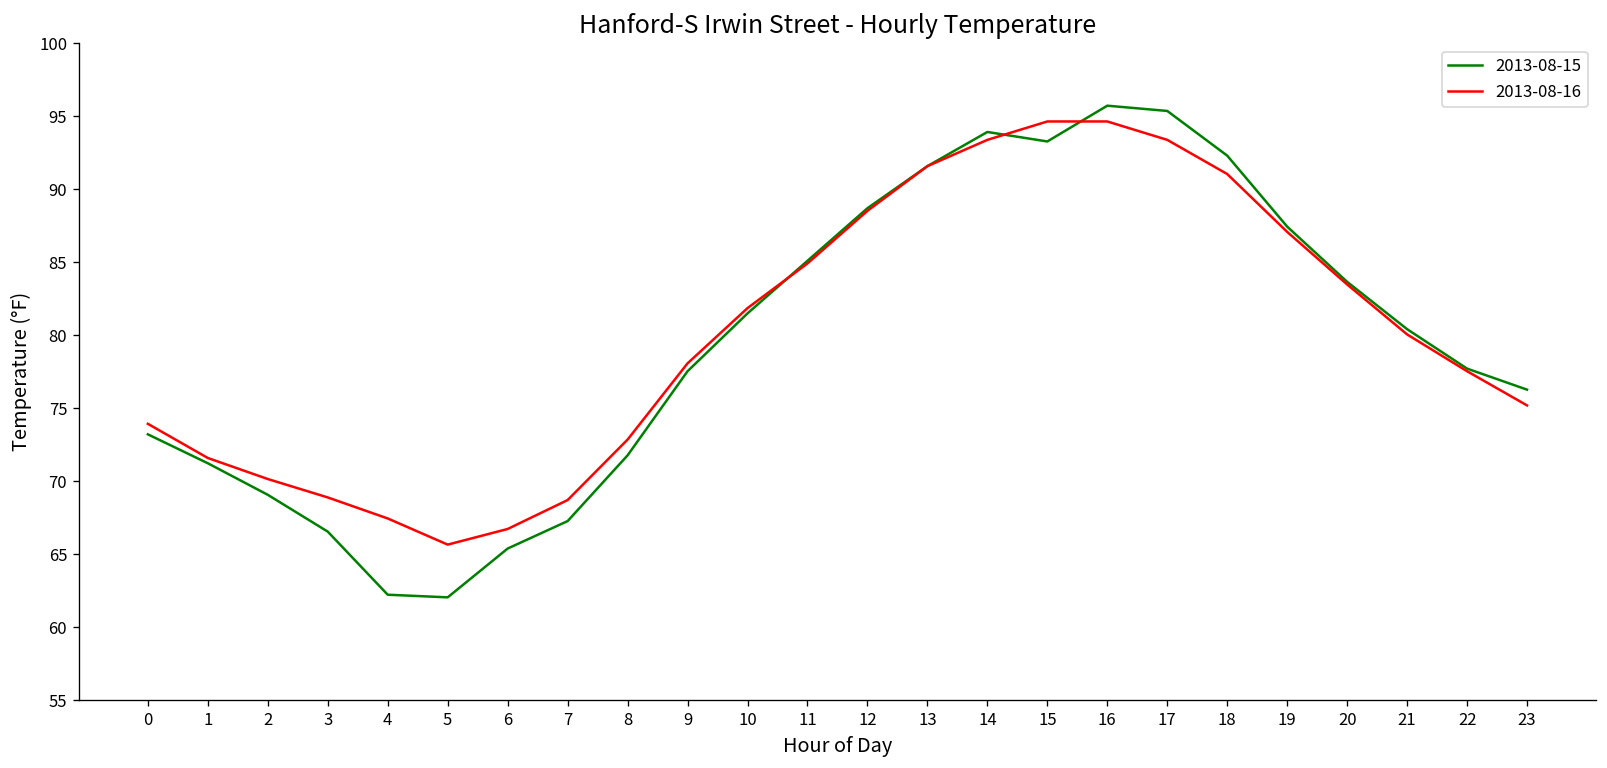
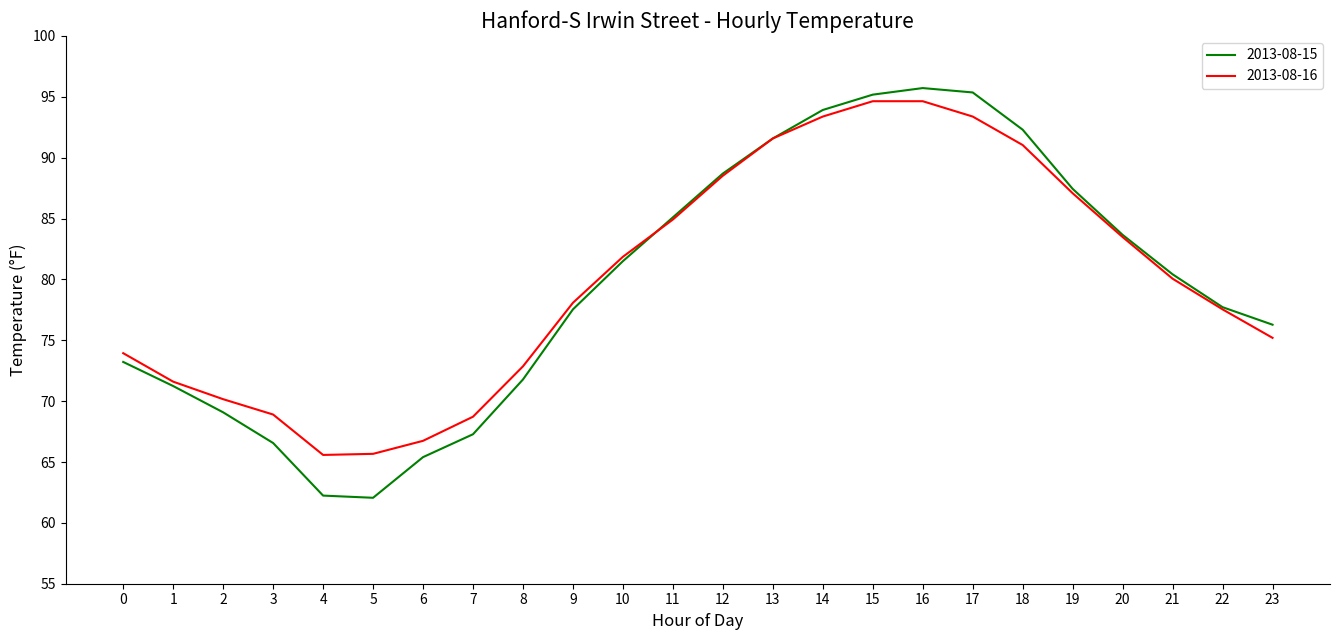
  {
    "2013-08-15": {
      "0": 73.2,
      "1": 71.2,
      "2": 69.1,
      "3": 66.6,
      "4": 62.2,
      "5": 62.1,
      "6": 65.4,
      "7": 67.3,
      "8": 71.8,
      "9": 77.5,
      "10": 81.5,
      "14": 93.9,
-     "15": 93.3,
+     "15": 95.2,
      "16": 95.7,
      "17": 95.4,
      "18": 92.3,
      "19": 87.4,
      "21": 80.4,
      "23": 76.3
    },
    "2013-08-16": {
      "0": 73.9,
      "1": 71.6,
      "2": 70.2,
      "3": 68.9,
-     "4": 67.5,
+     "4": 65.6,
      "5": 65.7,
      "6": 66.7,
      "7": 68.7,
      "8": 72.9,
      "9": 78.1,
      "10": 81.9,
      "14": 93.4,
      "15": 94.6,
      "16": 94.6,
      "17": 93.4,
      "18": 91.0,
      "19": 87.1,
      "21": 80.1,
      "23": 75.2
    }
  }
